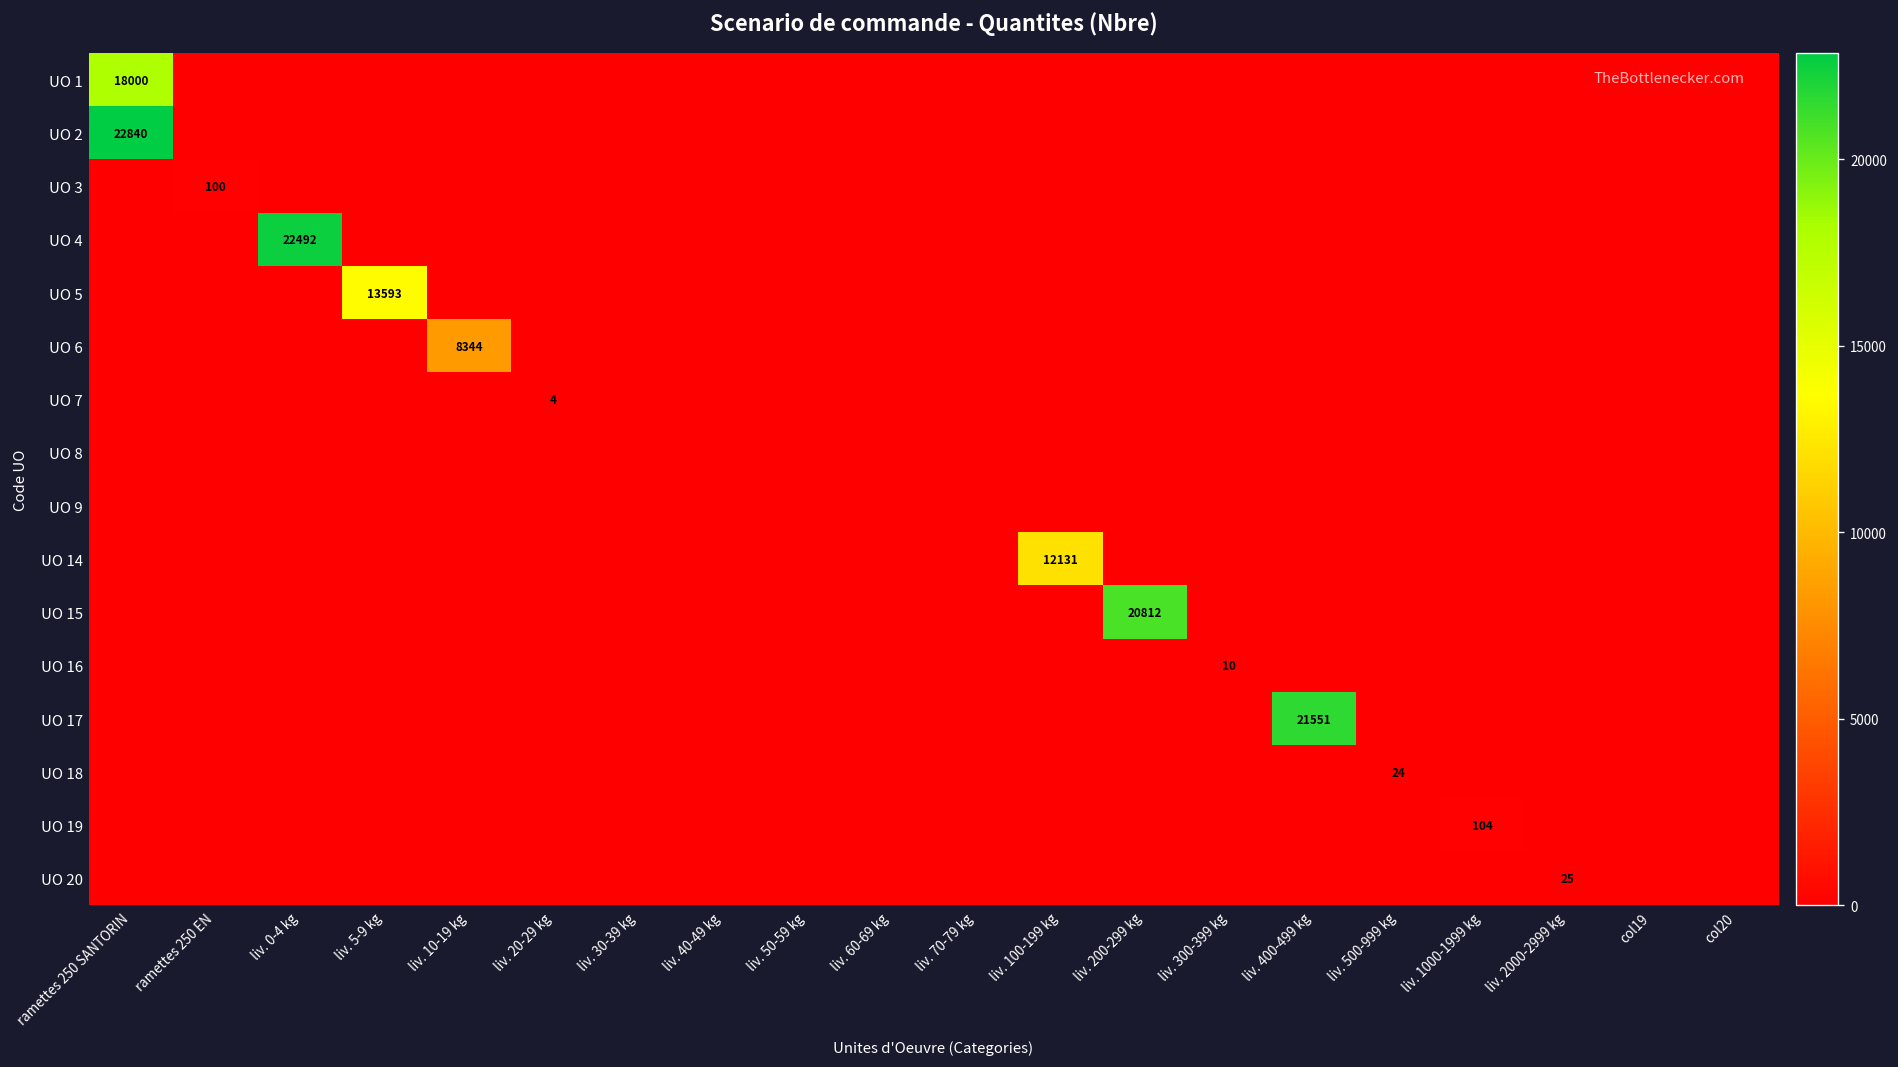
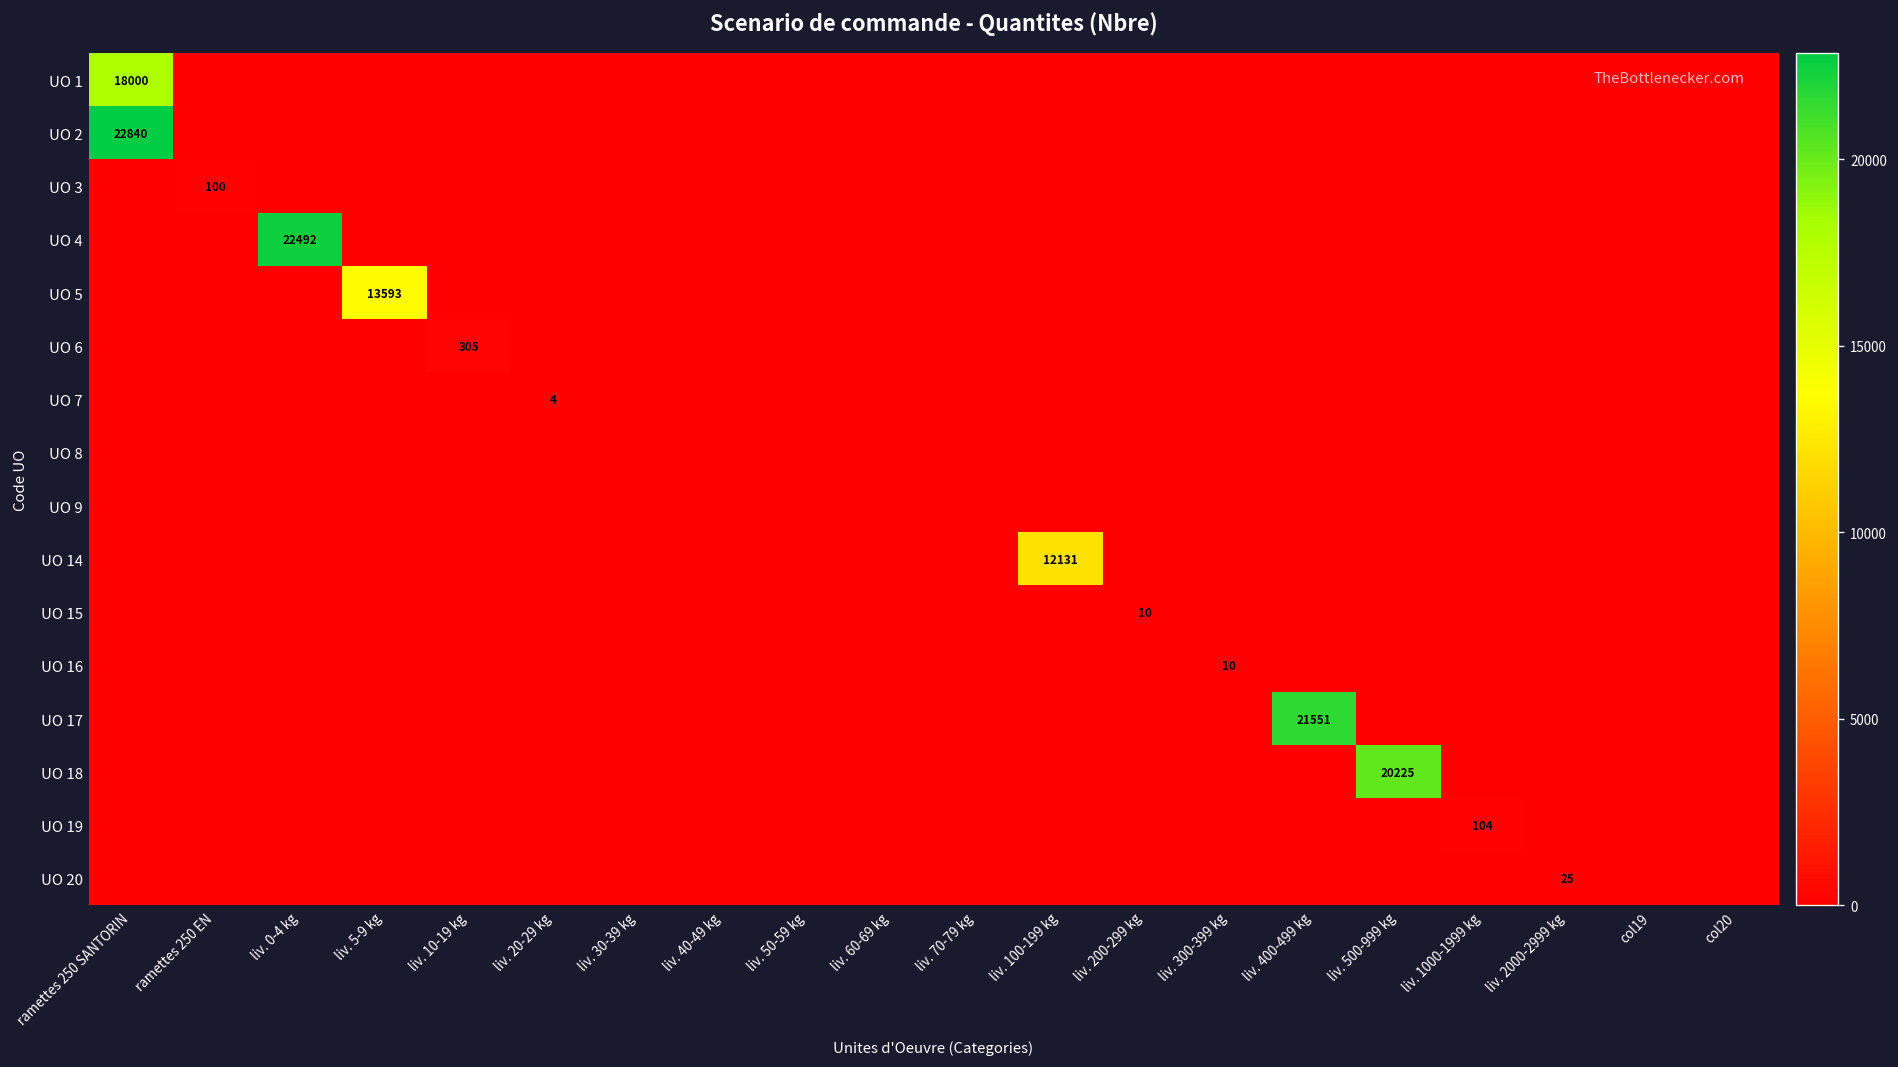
  {
    "UO 1": {
      "ramettes 250 SANTORIN": 18000
    },
    "UO 2": {
      "ramettes 250 SANTORIN": 22840
    },
    "UO 3": {
      "ramettes 250 EN": 100
    },
    "UO 4": {
      "liv. 0-4 kg": 22492
    },
    "UO 5": {
      "liv. 5-9 kg": 13593
    },
    "UO 6": {
-     "liv. 10-19 kg": 8344
+     "liv. 10-19 kg": 305
    },
    "UO 7": {
      "liv. 20-29 kg": 4
    },
    "UO 14": {
      "liv. 100-199 kg": 12131
    },
    "UO 15": {
-     "liv. 200-299 kg": 20812
+     "liv. 200-299 kg": 10
    },
    "UO 16": {
      "liv. 300-399 kg": 10
    },
    "UO 17": {
      "liv. 400-499 kg": 21551
    },
    "UO 18": {
-     "liv. 500-999 kg": 24
+     "liv. 500-999 kg": 20225
    },
    "UO 19": {
      "liv. 1000-1999 kg": 104
    },
    "UO 20": {
      "liv. 2000-2999 kg": 25
    }
  }
